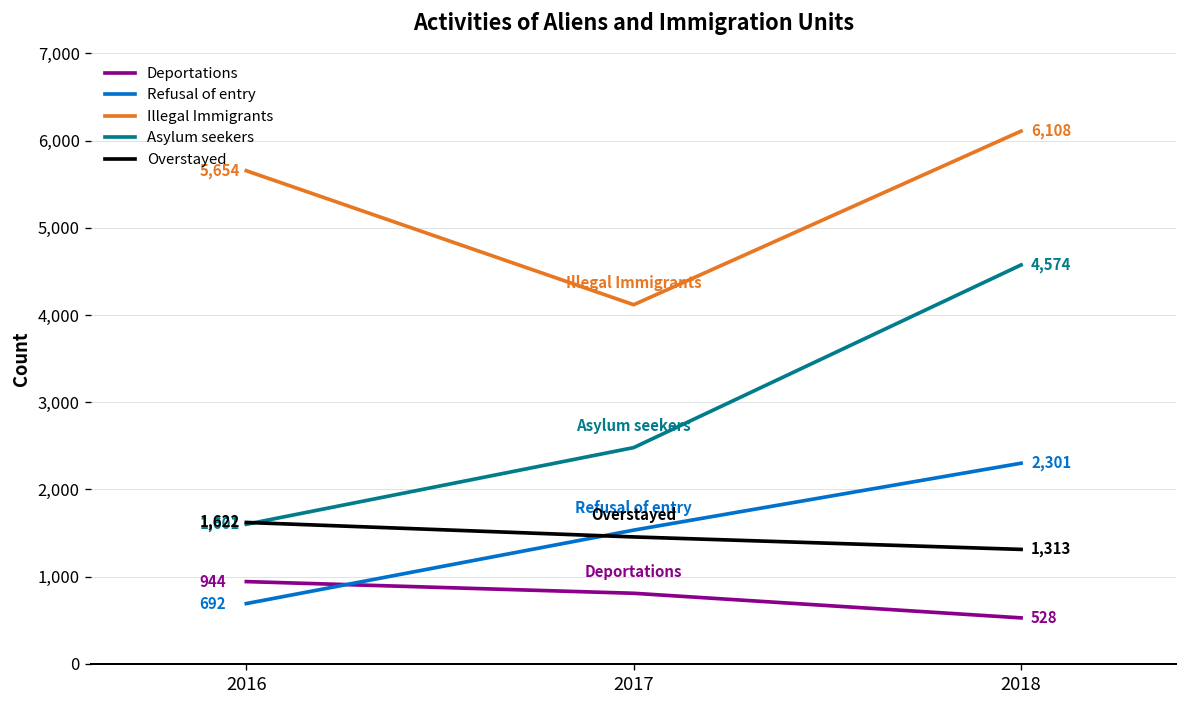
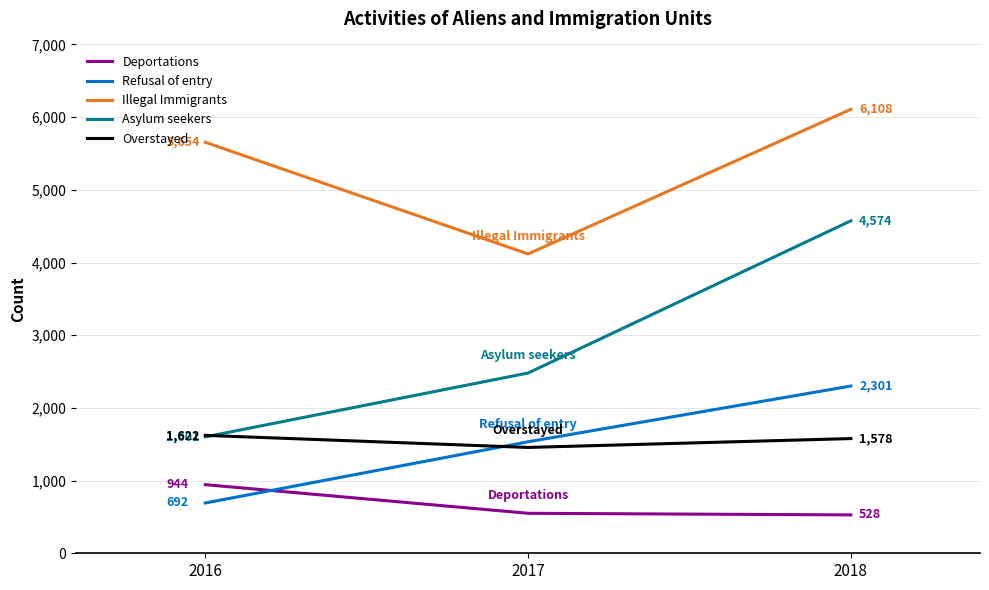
  {
    "Deportations": {
-     "2017": "800"
+     "2017": "600"
    },
    "Refusal of entry": {
      "2016": "692",
      "2018": "2,301"
    },
    "Illegal Immigrants": {
      "2016": "5,654",
      "2018": "6,108"
    },
    "Asylum seekers": {
      "2018": "4,574"
    },
    "Overstayed": {
-     "2018": "1,313"
+     "2018": "1,578"
    }
  }
